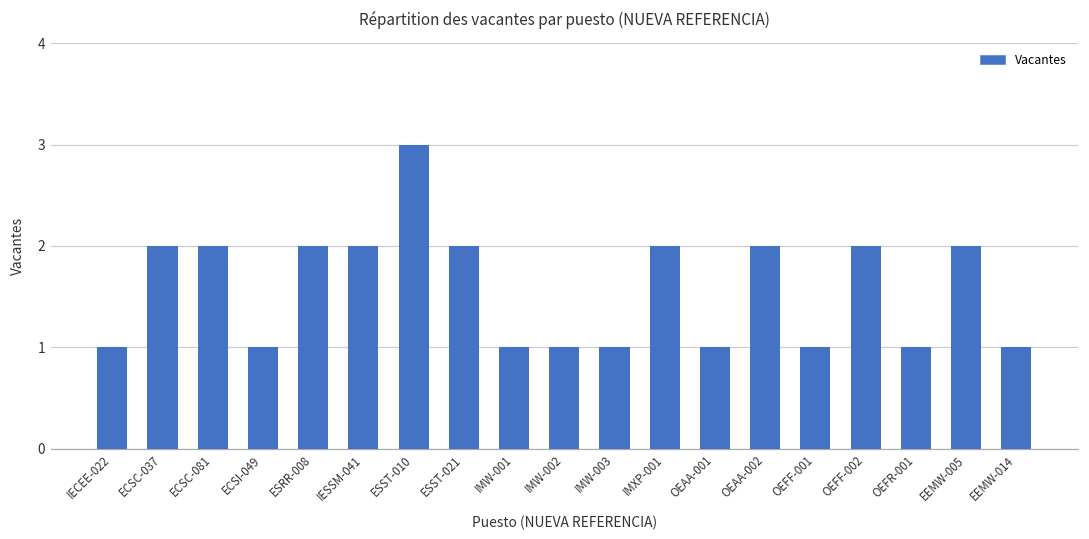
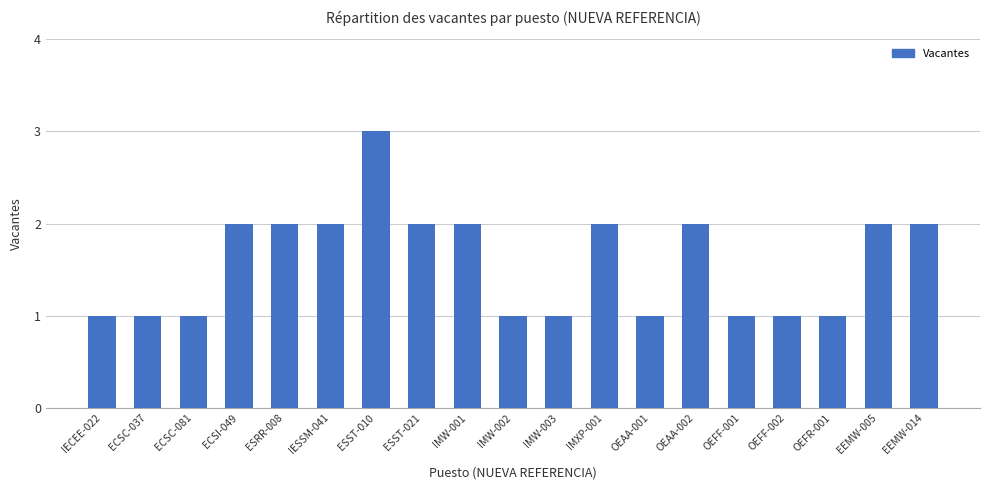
  {
    "IECEE-022": 1,
-   "ECSC-037": 2,
-   "ECSC-081": 2,
-   "ECSI-049": 1,
+   "ECSC-037": 1,
+   "ECSC-081": 1,
+   "ECSI-049": 2,
    "ESRR-008": 2,
    "IESSM-041": 2,
    "ESST-010": 3,
    "ESST-021": 2,
-   "IMW-001": 1,
+   "IMW-001": 2,
    "IMW-002": 1,
    "IMW-003": 1,
    "IMXP-001": 2,
    "OEAA-001": 1,
    "OEAA-002": 2,
    "OEFF-001": 1,
-   "OEFF-002": 2,
+   "OEFF-002": 1,
    "OEFR-001": 1,
    "EEMW-005": 2,
-   "EEMW-014": 1
+   "EEMW-014": 2
  }
